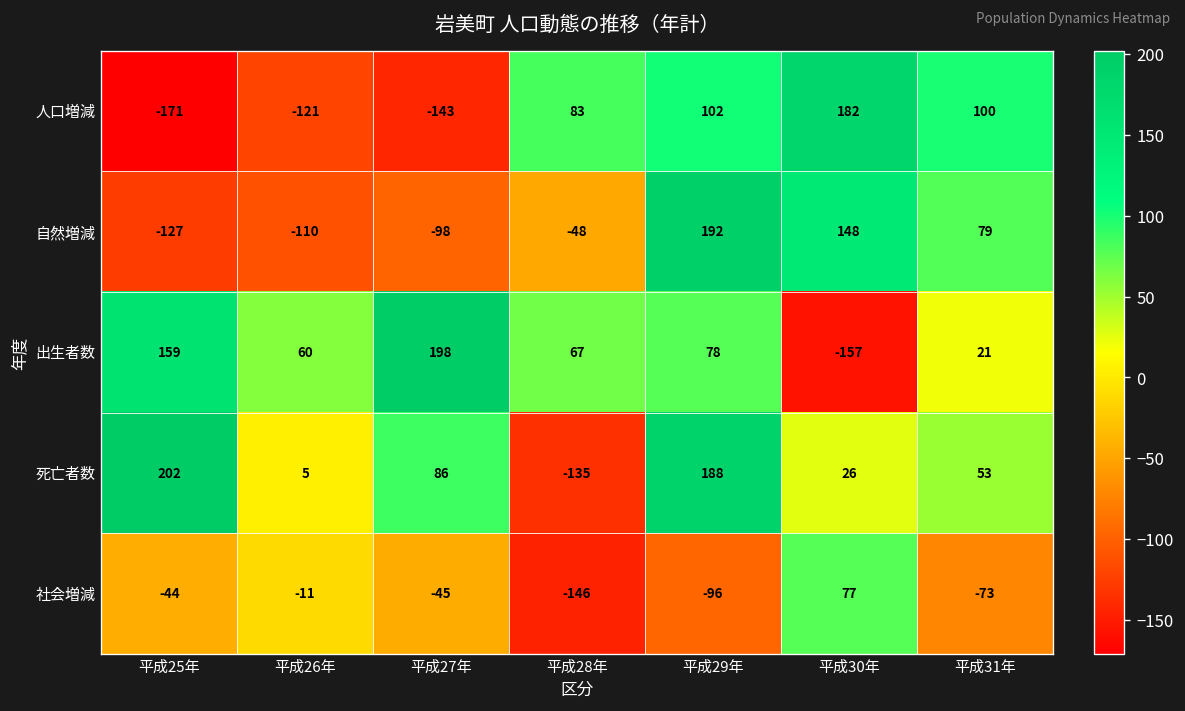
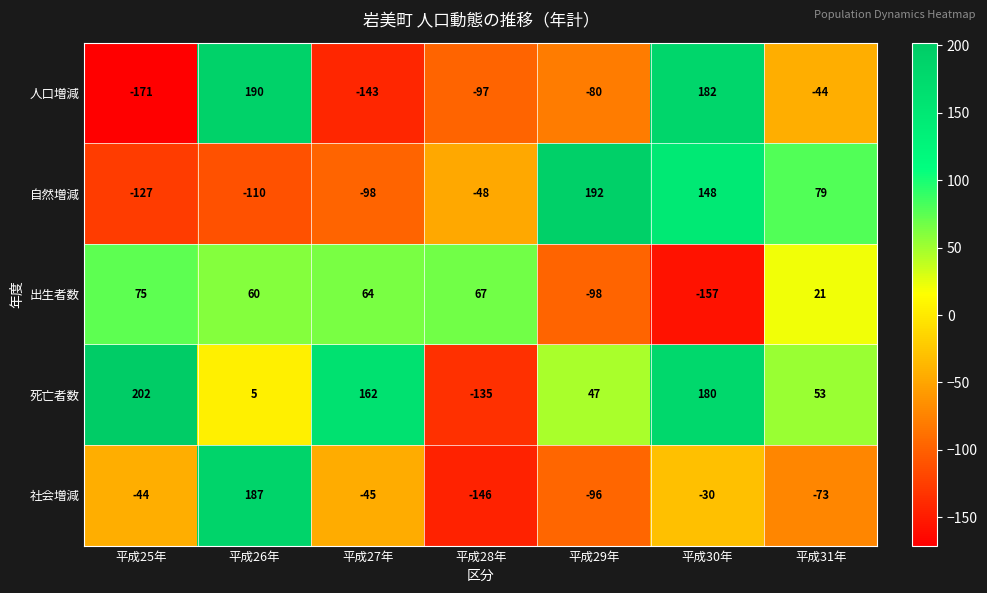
  {
    "人口増減": {
      "平成25年": -171,
-     "平成26年": -121,
+     "平成26年": 190,
      "平成27年": -143,
-     "平成28年": 83,
-     "平成29年": 102,
+     "平成28年": -97,
+     "平成29年": -80,
      "平成30年": 182,
-     "平成31年": 100
+     "平成31年": -44
    },
    "自然増減": {
      "平成25年": -127,
      "平成26年": -110,
      "平成27年": -98,
      "平成28年": -48,
      "平成29年": 192,
      "平成30年": 148,
      "平成31年": 79
    },
    "出生者数": {
-     "平成25年": 159,
+     "平成25年": 75,
      "平成26年": 60,
-     "平成27年": 198,
+     "平成27年": 64,
      "平成28年": 67,
-     "平成29年": 78,
+     "平成29年": -98,
      "平成30年": -157,
      "平成31年": 21
    },
    "死亡者数": {
      "平成25年": 202,
      "平成26年": 5,
-     "平成27年": 86,
+     "平成27年": 162,
      "平成28年": -135,
-     "平成29年": 188,
-     "平成30年": 26,
+     "平成29年": 47,
+     "平成30年": 180,
      "平成31年": 53
    },
    "社会増減": {
      "平成25年": -44,
-     "平成26年": -11,
+     "平成26年": 187,
      "平成27年": -45,
      "平成28年": -146,
      "平成29年": -96,
-     "平成30年": 77,
+     "平成30年": -30,
      "平成31年": -73
    }
  }
